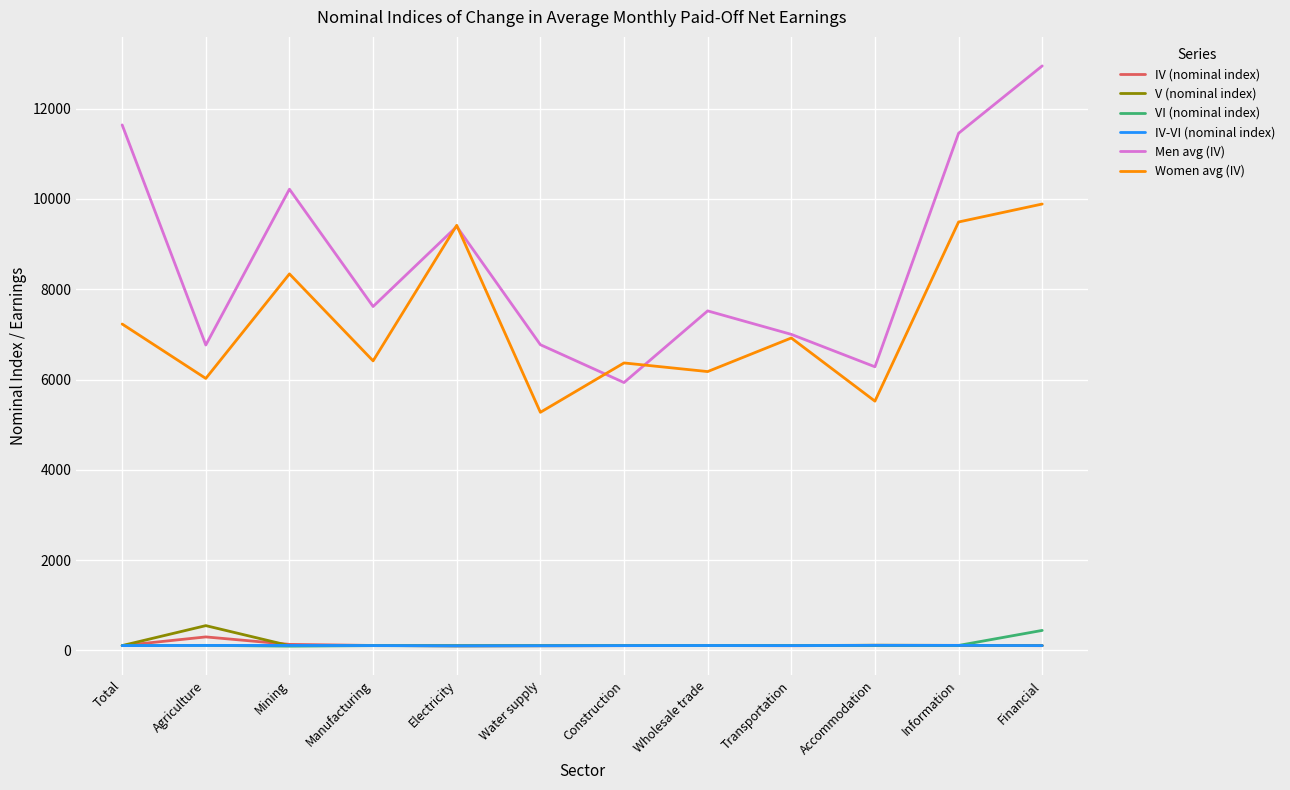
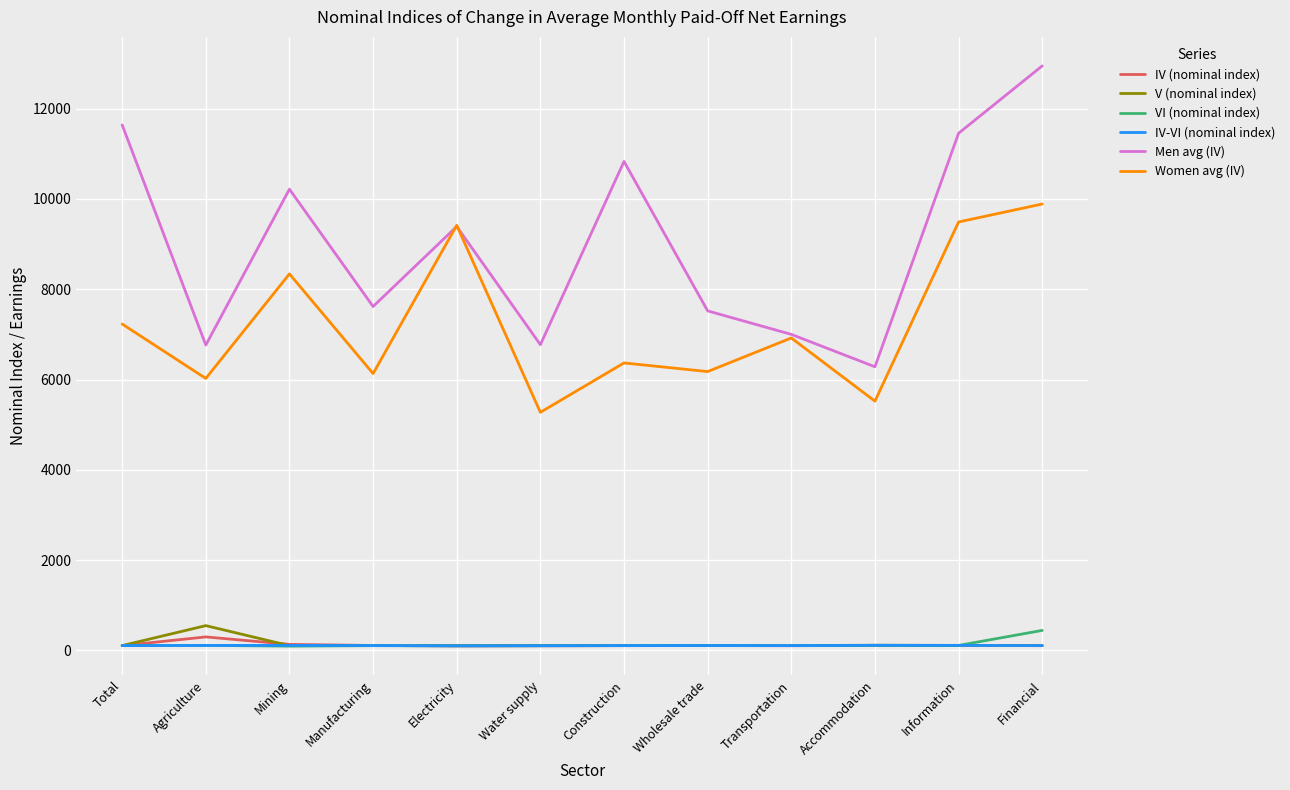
  {
    "IV (nominal index)": {
      "Agriculture": 300
    },
    "V (nominal index)": {
      "Agriculture": 600
    },
    "VI (nominal index)": {
      "Financial": 400
    },
    "Men avg (IV)": {
      "Total": 11600,
      "Agriculture": 6800,
      "Mining": 10200,
      "Manufacturing": 7600,
      "Water supply": 6800,
-     "Construction": 5900,
+     "Construction": 10800,
      "Wholesale trade": 7500,
      "Transportation": 7000,
      "Accommodation": 6300,
      "Information": 11500,
      "Financial": 12900
    },
    "Women avg (IV)": {
      "Total": 7200,
      "Agriculture": 6000,
      "Mining": 8300,
-     "Manufacturing": 6400,
+     "Manufacturing": 6100,
      "Water supply": 5300,
      "Construction": 6400,
      "Wholesale trade": 6200,
      "Transportation": 6900,
      "Accommodation": 5500,
      "Information": 9500,
      "Financial": 9900
    }
  }
